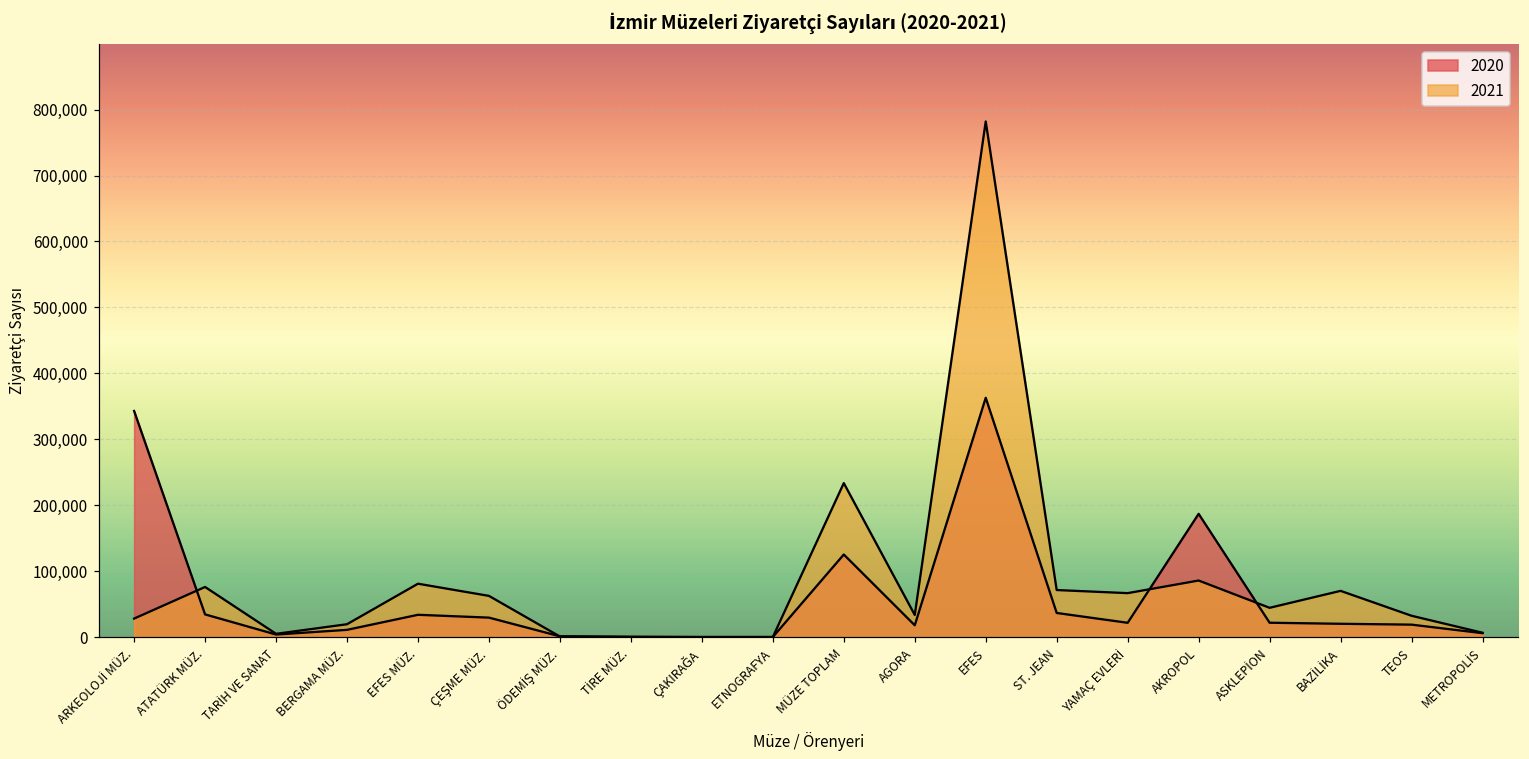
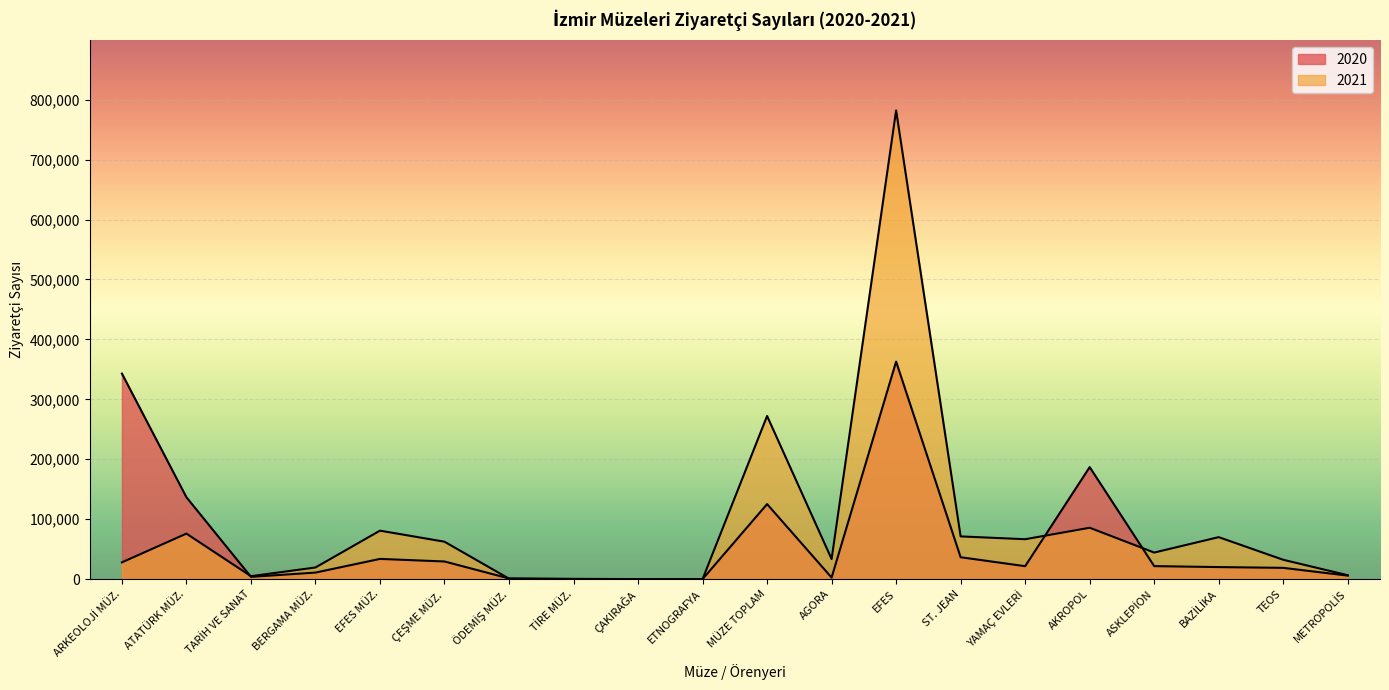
  {
    "2020": {
      "ARKEOLOJİ MÜZ.": "340,000",
-     "ATATÜRK MÜZ.": "30,000",
+     "ATATÜRK MÜZ.": "140,000",
      "BERGAMA MÜZ.": "10,000",
      "EFES MÜZ.": "30,000",
      "ÇEŞME MÜZ.": "30,000",
      "MÜZE TOPLAM": "130,000",
-     "AGORA": "20,000",
+     "AGORA": "0",
      "EFES": "360,000",
      "ST. JEAN": "40,000",
      "YAMAÇ EVLERİ": "20,000",
      "AKROPOL": "190,000",
      "ASKLEPİON": "20,000",
      "BAZİLİKA": "20,000",
      "TEOS": "20,000"
    },
    "2021": {
      "ARKEOLOJİ MÜZ.": "30,000",
      "ATATÜRK MÜZ.": "80,000",
      "BERGAMA MÜZ.": "20,000",
      "EFES MÜZ.": "80,000",
      "ÇEŞME MÜZ.": "60,000",
-     "MÜZE TOPLAM": "230,000",
+     "MÜZE TOPLAM": "270,000",
      "AGORA": "30,000",
      "EFES": "780,000",
      "ST. JEAN": "70,000",
      "YAMAÇ EVLERİ": "70,000",
      "AKROPOL": "90,000",
      "ASKLEPİON": "40,000",
      "BAZİLİKA": "70,000",
      "TEOS": "30,000"
    }
  }
